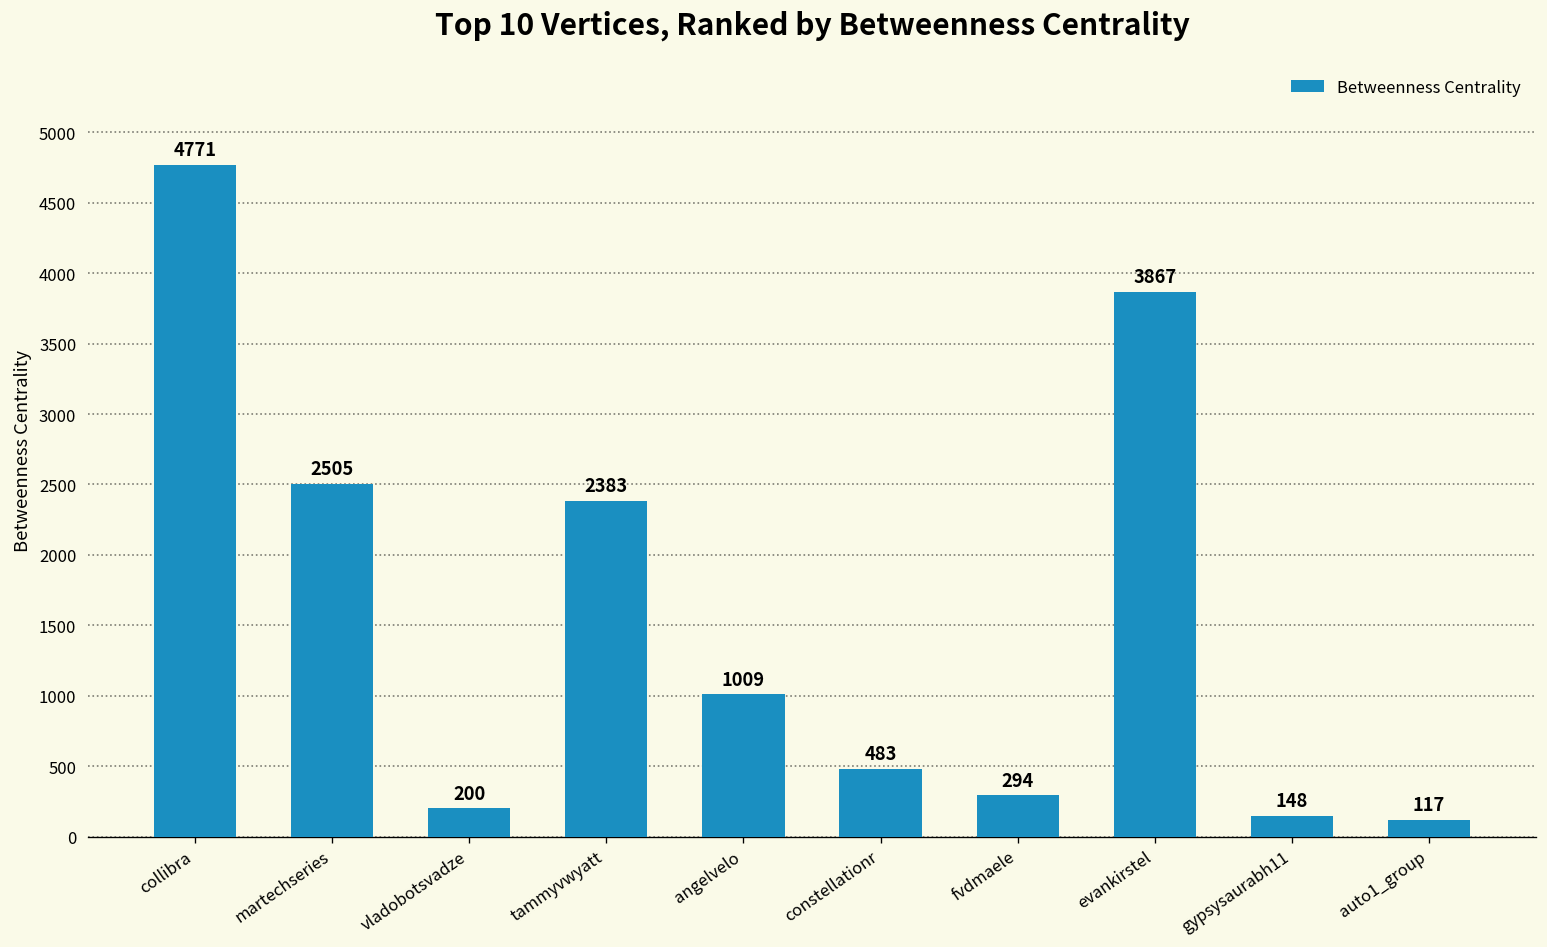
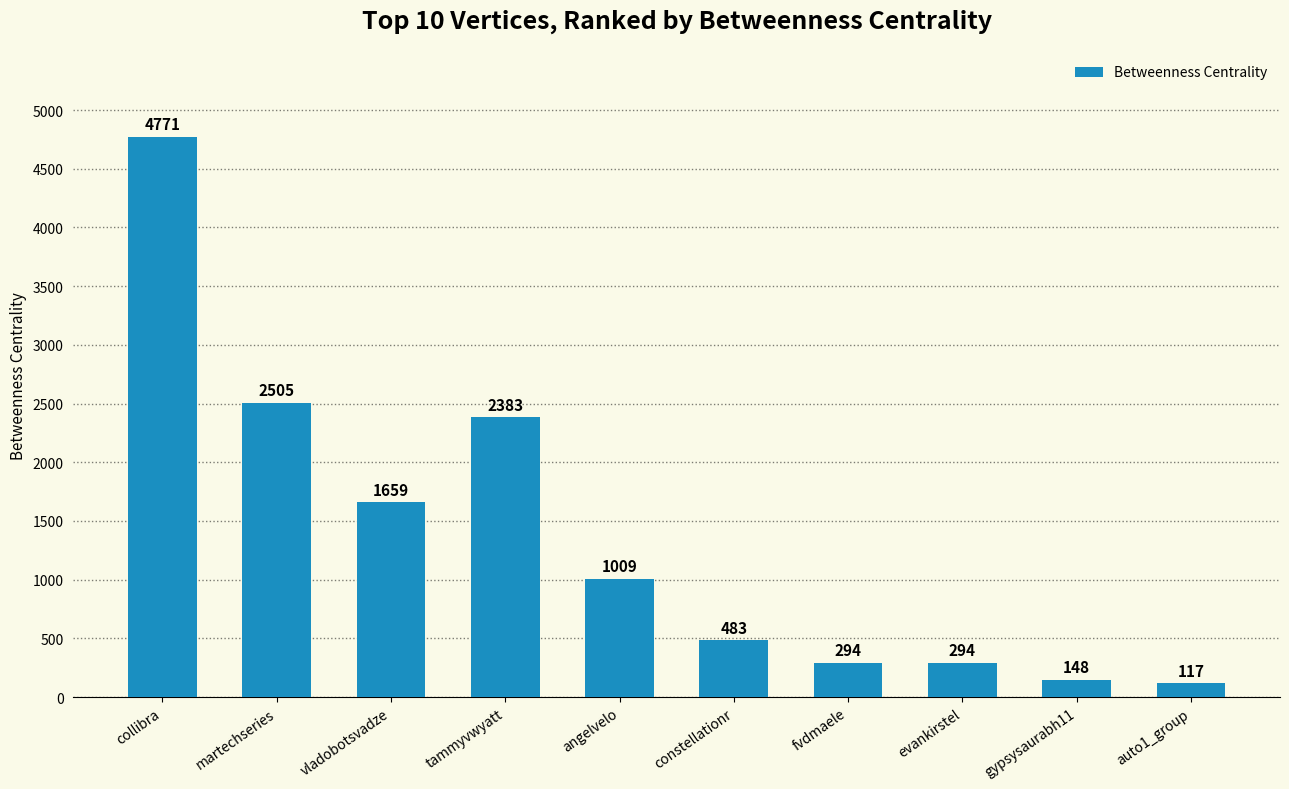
  {
    "collibra": 4771,
    "martechseries": 2505,
-   "vladobotsvadze": 200,
+   "vladobotsvadze": 1659,
    "tammyvwyatt": 2383,
    "angelvelo": 1009,
    "constellationr": 483,
    "fvdmaele": 294,
-   "evankirstel": 3867,
+   "evankirstel": 294,
    "gypsysaurabh11": 148,
    "auto1_group": 117
  }
